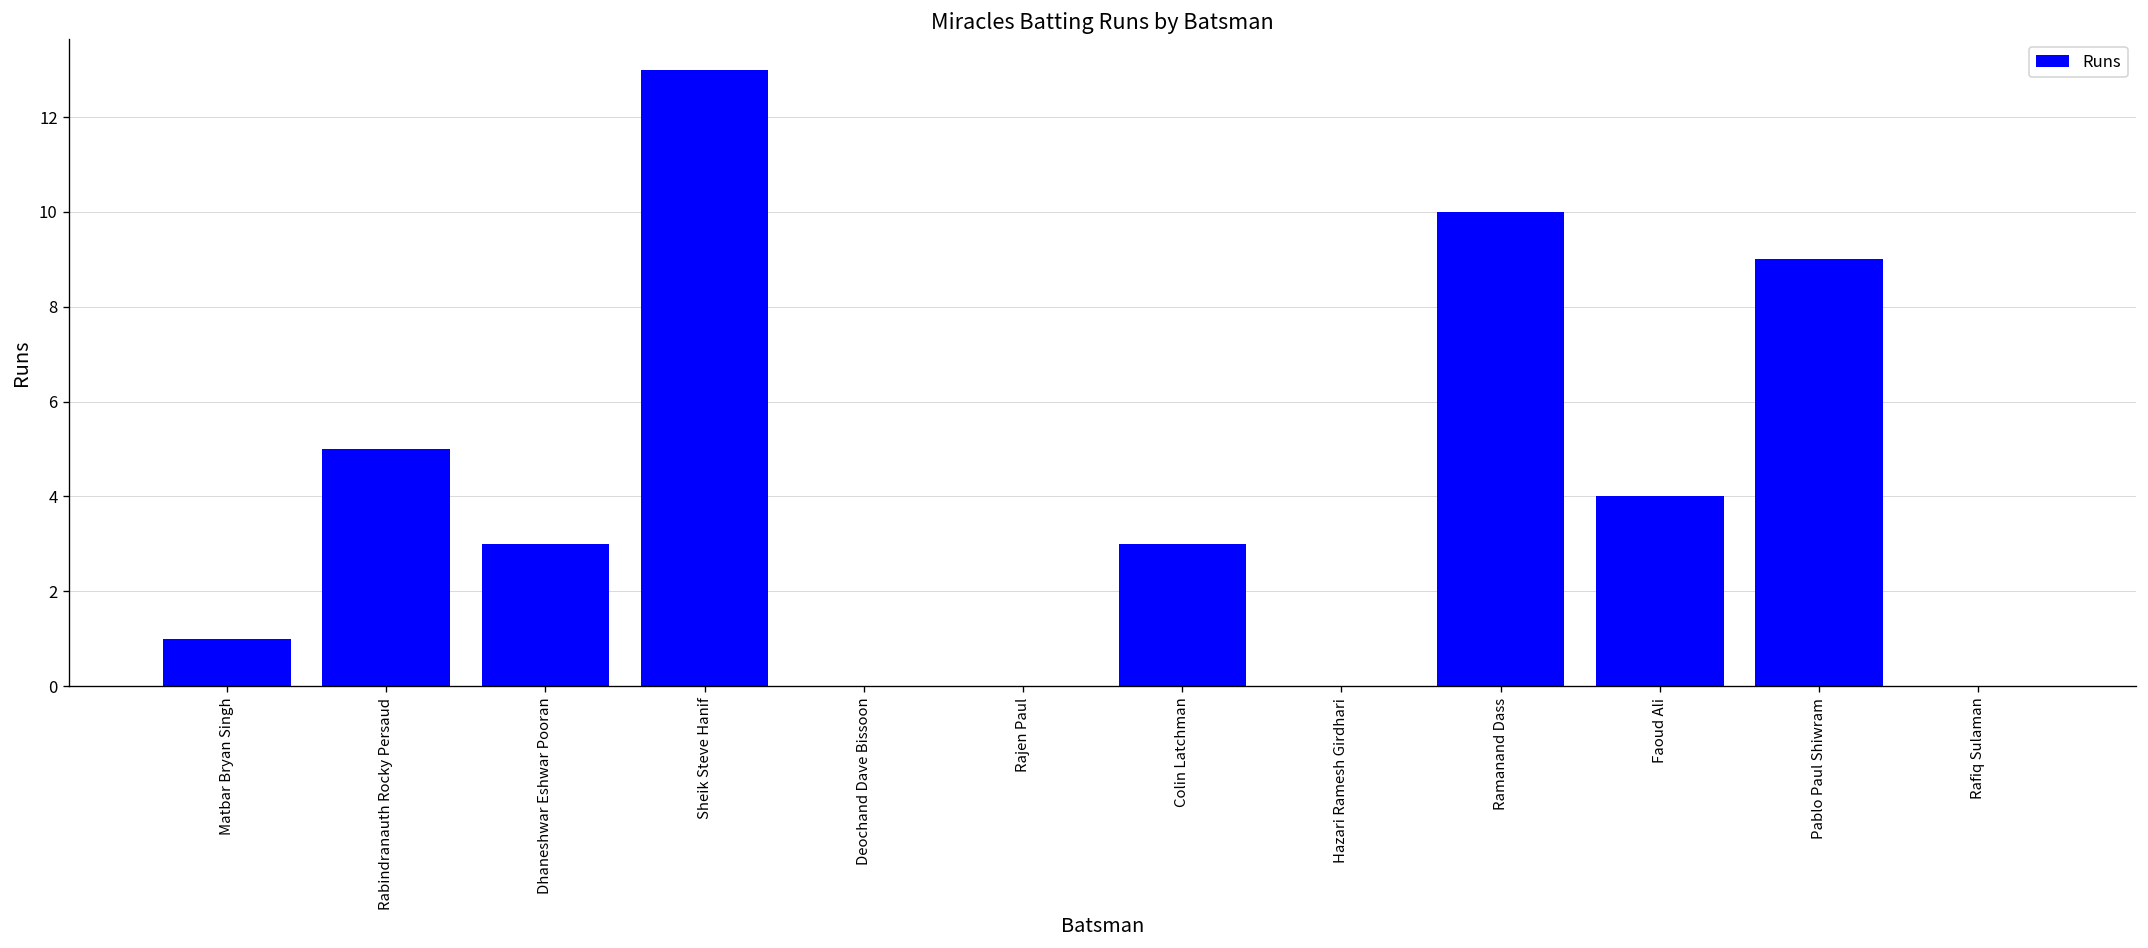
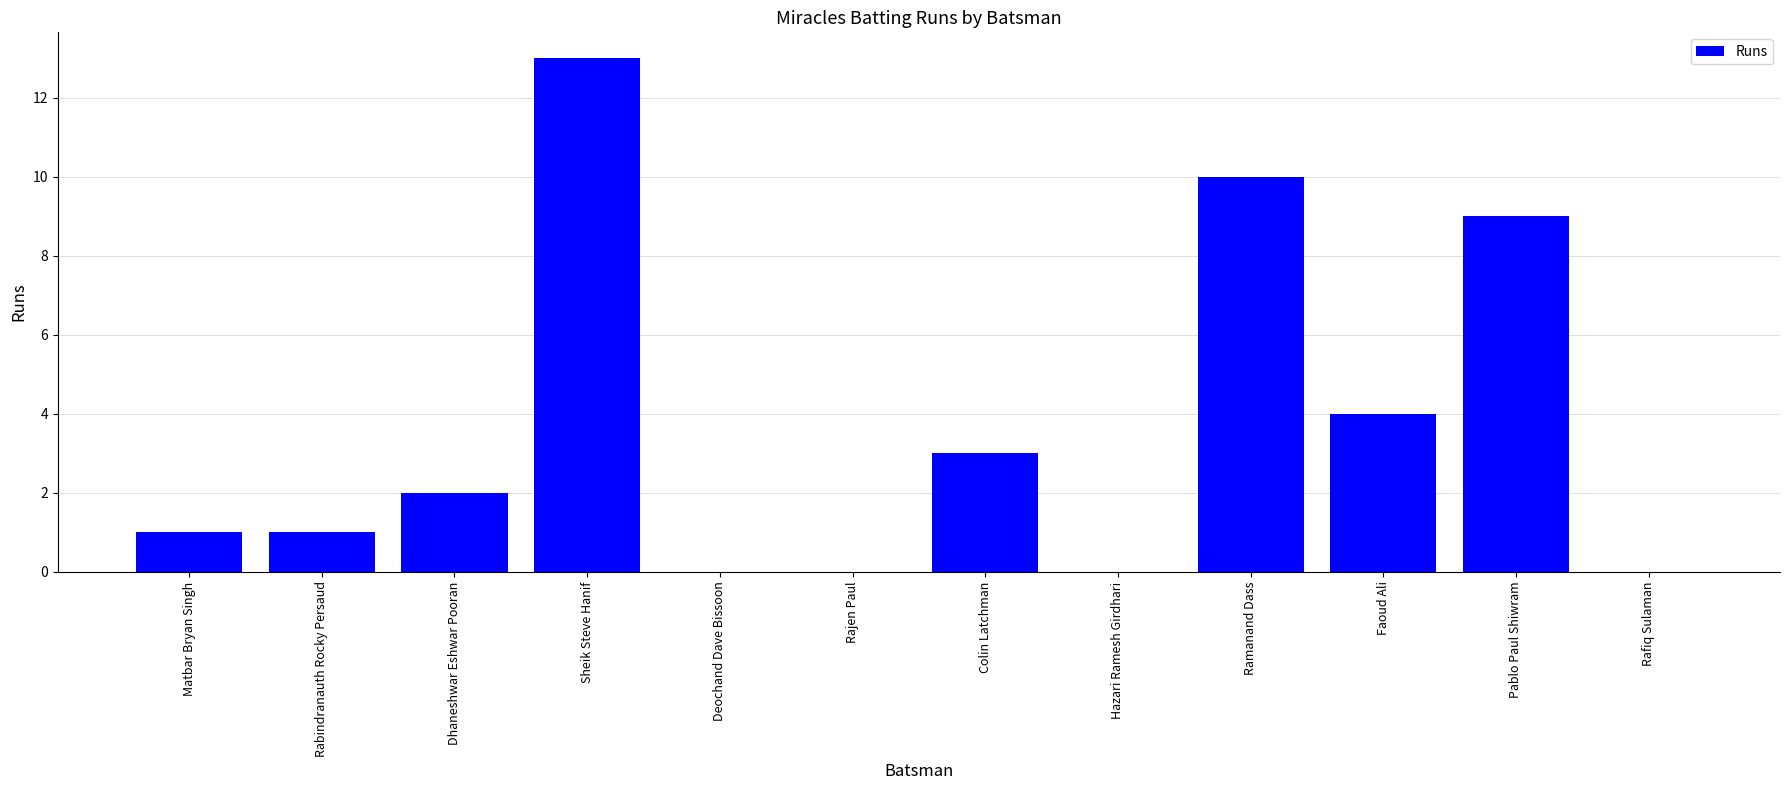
  {
    "Matbar Bryan Singh": 1,
-   "Rabindranauth Rocky Persaud": 5,
-   "Dhaneshwar Eshwar Pooran": 3,
+   "Rabindranauth Rocky Persaud": 1,
+   "Dhaneshwar Eshwar Pooran": 2,
    "Sheik Steve Hanif": 13,
    "Deochand Dave Bissoon": 0,
    "Rajen Paul": 0,
    "Colin Latchman": 3,
    "Hazari Ramesh Girdhari": 0,
    "Ramanand Dass": 10,
    "Faoud Ali": 4,
    "Pablo Paul Shiwram": 9,
    "Rafiq Sulaman": 0
  }
